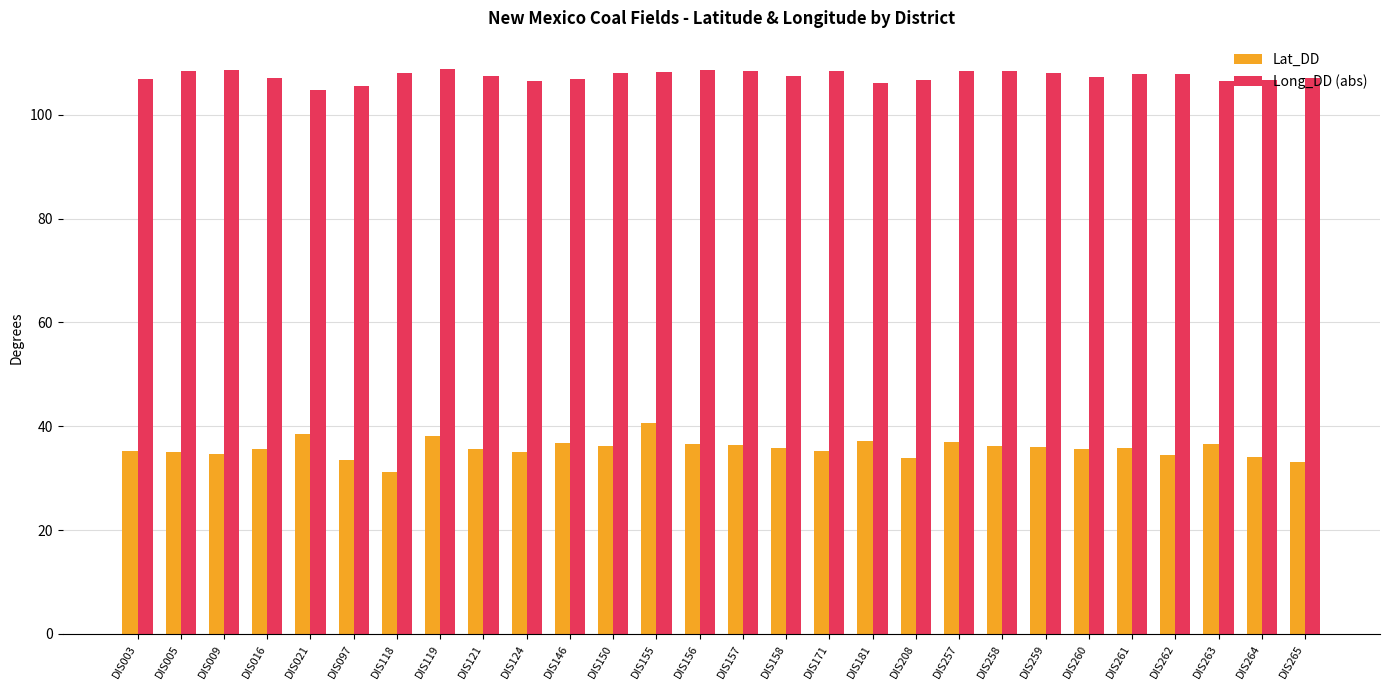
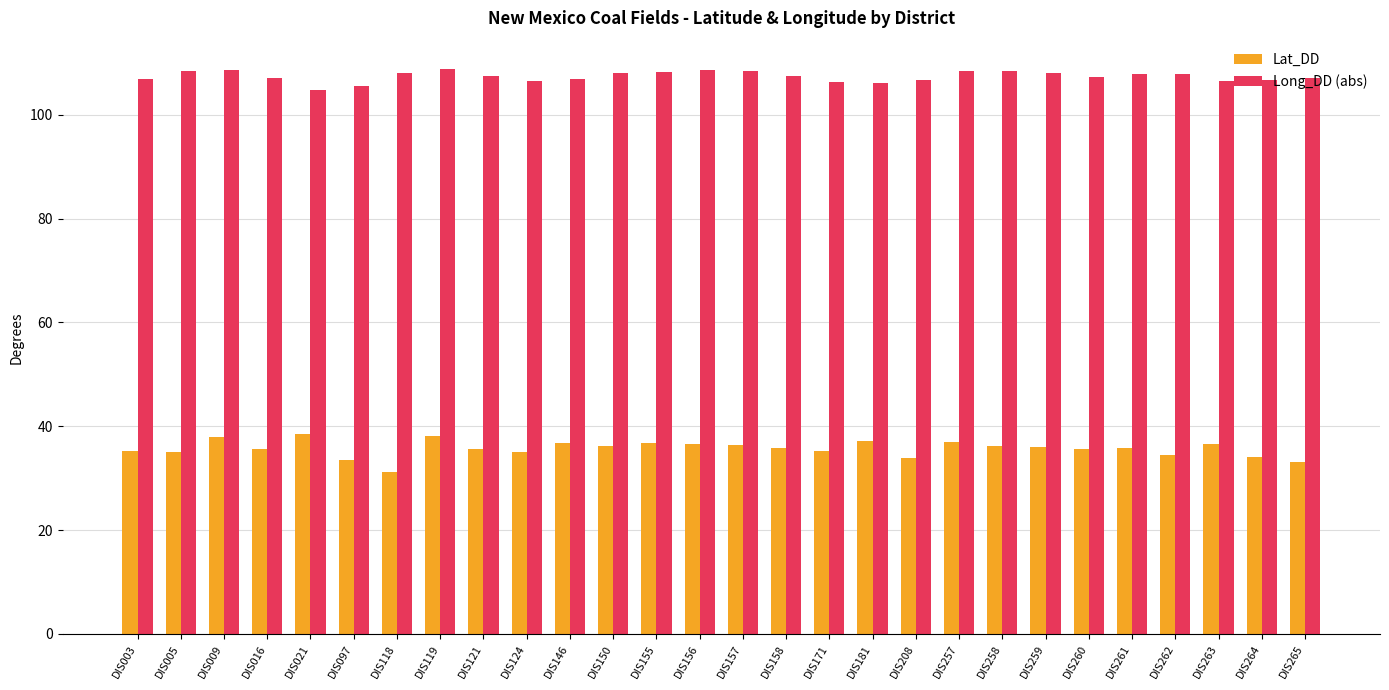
  {
    "Lat_DD": {
      "DIS003": 35,
      "DIS005": 35,
-     "DIS009": 35,
+     "DIS009": 38,
      "DIS016": 36,
      "DIS021": 39,
      "DIS097": 34,
      "DIS118": 31,
      "DIS119": 38,
      "DIS121": 36,
      "DIS124": 35,
      "DIS146": 37,
      "DIS150": 36,
-     "DIS155": 41,
+     "DIS155": 37,
      "DIS156": 37,
      "DIS157": 36,
      "DIS158": 36,
      "DIS171": 35,
      "DIS181": 37,
      "DIS208": 34,
      "DIS257": 37,
      "DIS258": 36,
      "DIS259": 36,
      "DIS260": 36,
      "DIS261": 36,
      "DIS262": 35,
      "DIS263": 37,
      "DIS264": 34,
      "DIS265": 33
    },
    "Long_DD (abs)": {
      "DIS003": 107,
      "DIS005": 108,
      "DIS009": 109,
      "DIS016": 107,
      "DIS021": 105,
      "DIS097": 106,
      "DIS118": 108,
      "DIS119": 109,
      "DIS121": 107,
      "DIS124": 106,
      "DIS146": 107,
      "DIS150": 108,
      "DIS155": 108,
      "DIS156": 109,
      "DIS157": 108,
      "DIS158": 107,
-     "DIS171": 108,
+     "DIS171": 106,
      "DIS181": 106,
      "DIS208": 107,
      "DIS257": 108,
      "DIS258": 108,
      "DIS259": 108,
      "DIS260": 107,
      "DIS261": 108,
      "DIS262": 108,
      "DIS263": 107,
      "DIS264": 107,
      "DIS265": 107
    }
  }
